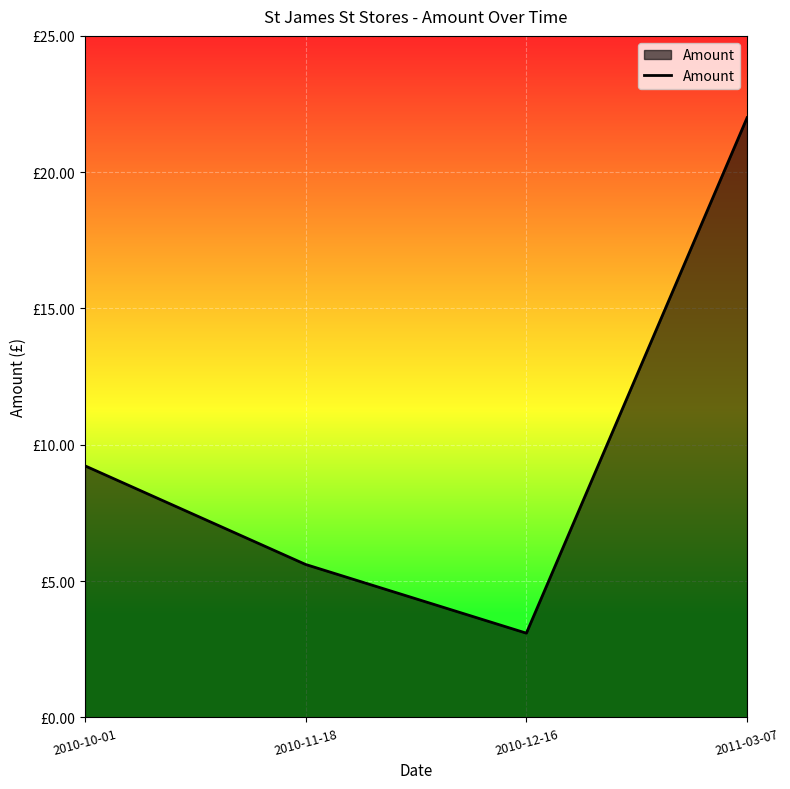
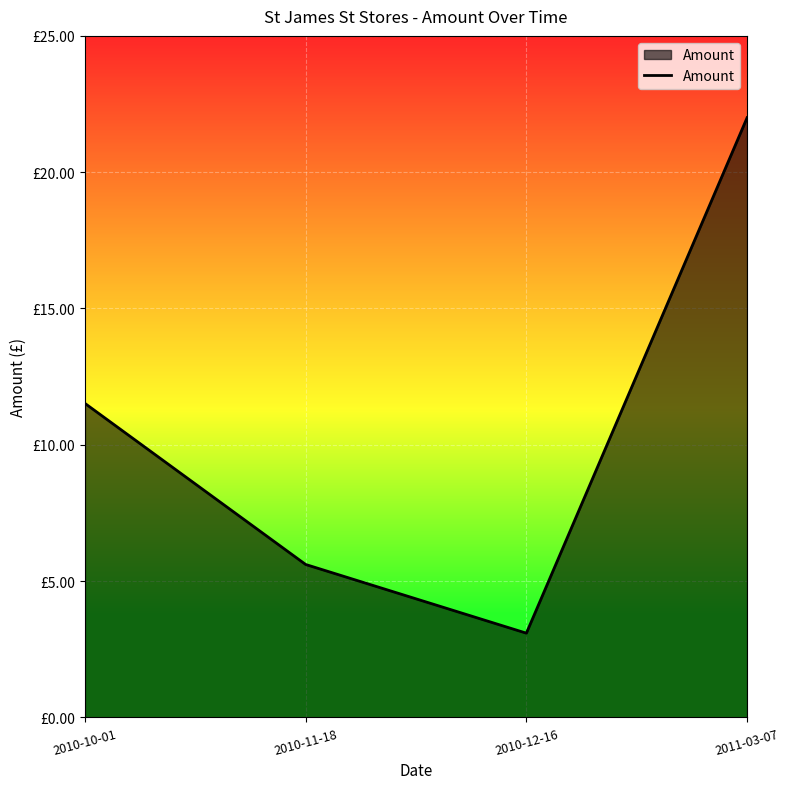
  {
-   "2010-10-01": "£9.2",
+   "2010-10-01": "£11.5",
    "2010-11-18": "£5.6",
    "2010-12-16": "£3.1",
    "2011-03-07": "£22.0"
  }
